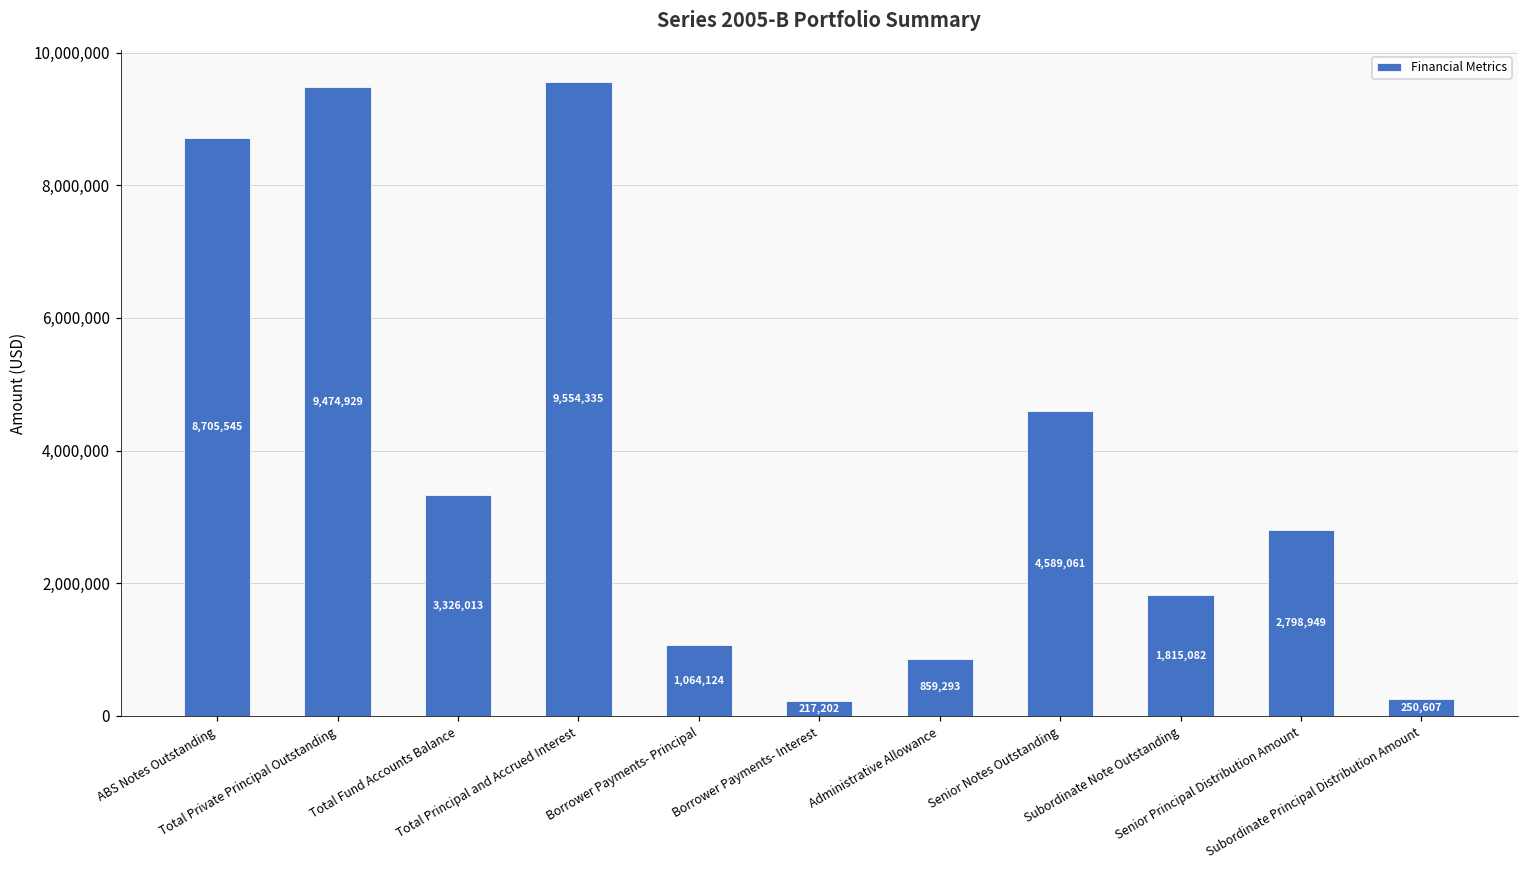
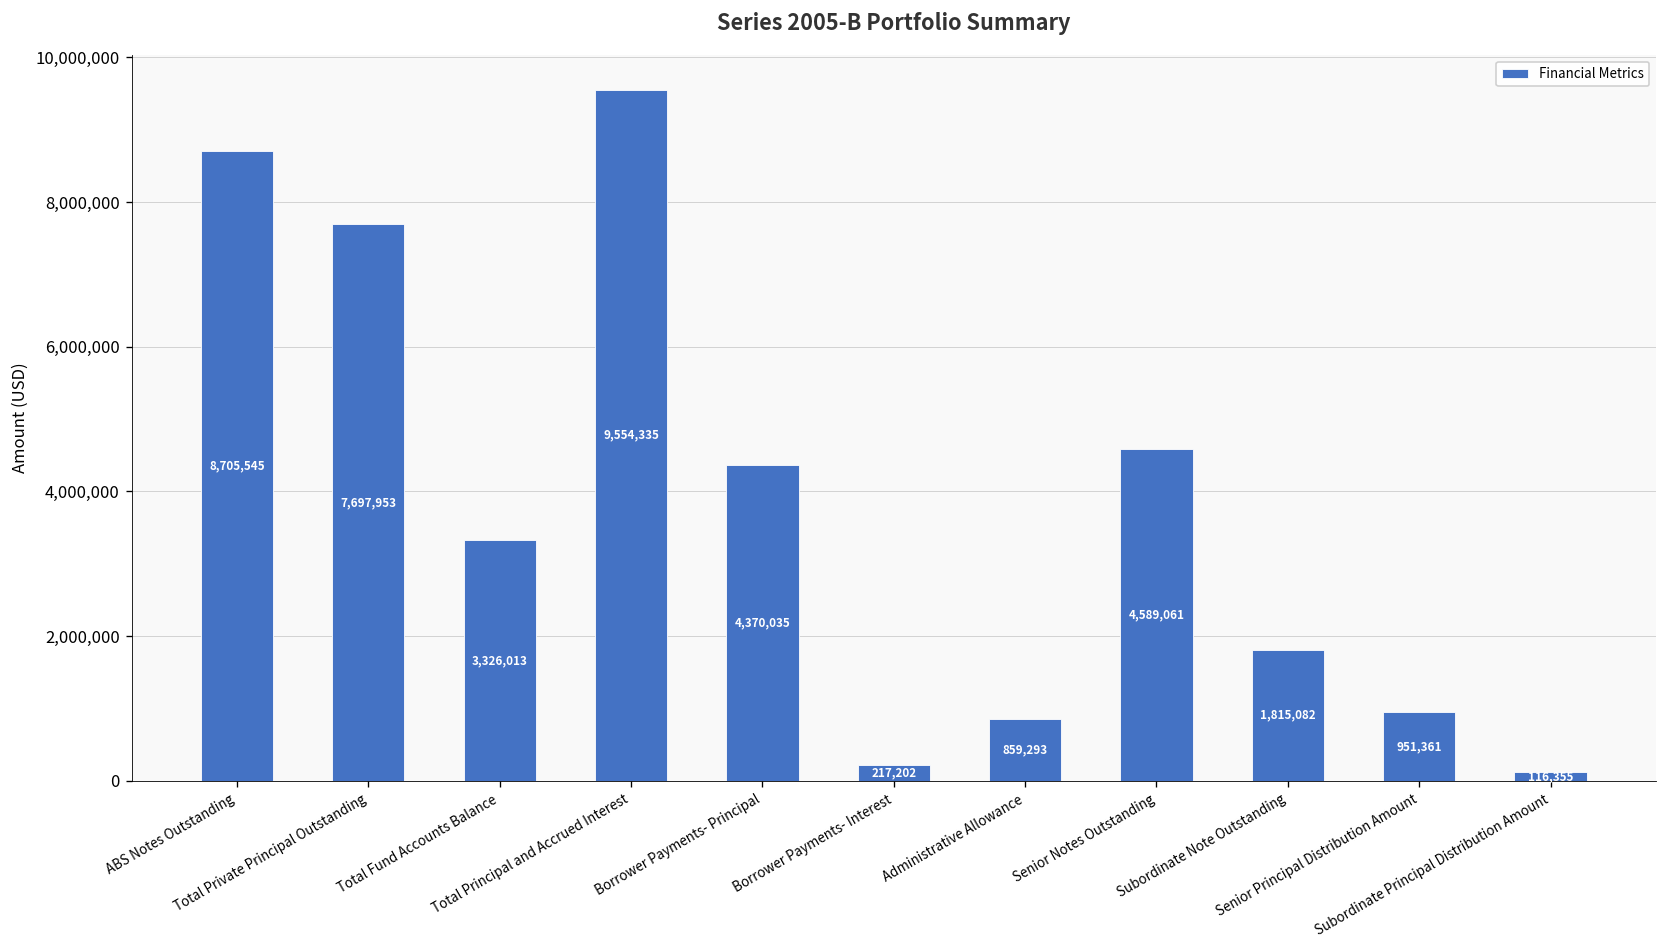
  {
    "ABS Notes Outstanding": "8,705,545",
-   "Total Private Principal Outstanding": "9,474,929",
+   "Total Private Principal Outstanding": "7,697,953",
    "Total Fund Accounts Balance": "3,326,013",
    "Total Principal and Accrued Interest": "9,554,335",
-   "Borrower Payments- Principal": "1,064,124",
+   "Borrower Payments- Principal": "4,370,035",
    "Borrower Payments- Interest": "217,202",
    "Administrative Allowance": "859,293",
    "Senior Notes Outstanding": "4,589,061",
    "Subordinate Note Outstanding": "1,815,082",
-   "Senior Principal Distribution Amount": "2,798,949",
-   "Subordinate Principal Distribution Amount": "250,607"
+   "Senior Principal Distribution Amount": "951,361",
+   "Subordinate Principal Distribution Amount": "116,355"
  }
